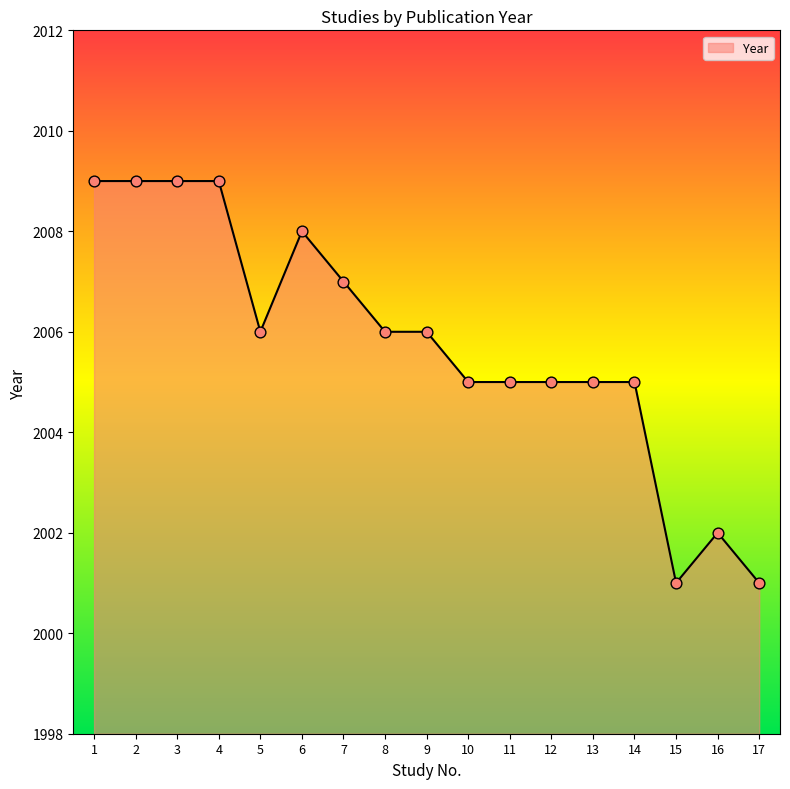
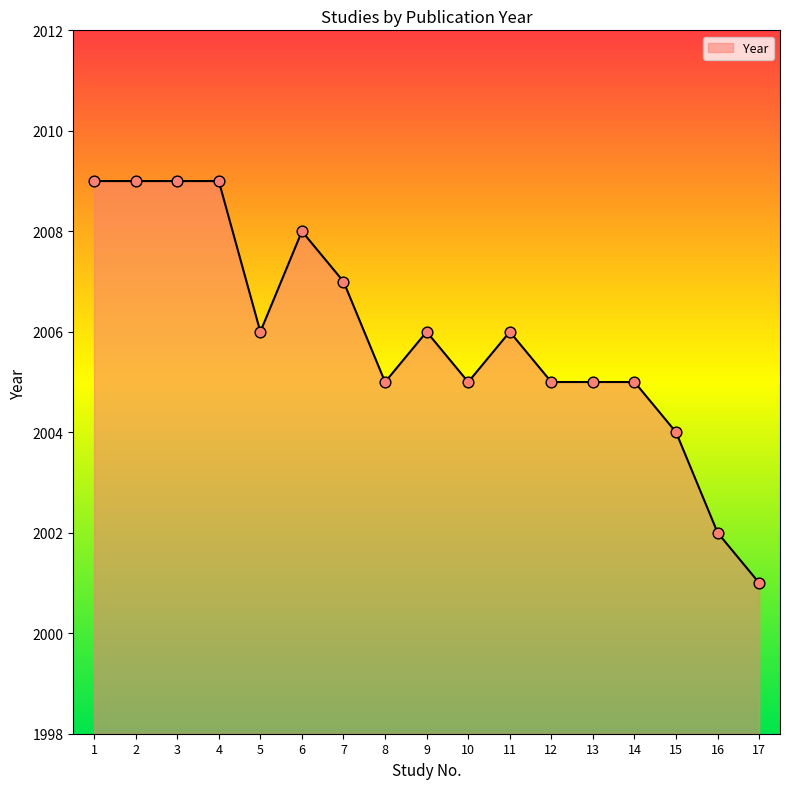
  {
    "1": 2009,
    "2": 2009,
    "3": 2009,
    "4": 2009,
    "5": 2006,
    "6": 2008,
    "7": 2007,
-   "8": 2006,
+   "8": 2005,
    "9": 2006,
    "10": 2005,
-   "11": 2005,
+   "11": 2006,
    "12": 2005,
    "13": 2005,
    "14": 2005,
-   "15": 2001,
+   "15": 2004,
    "16": 2002,
    "17": 2001
  }
